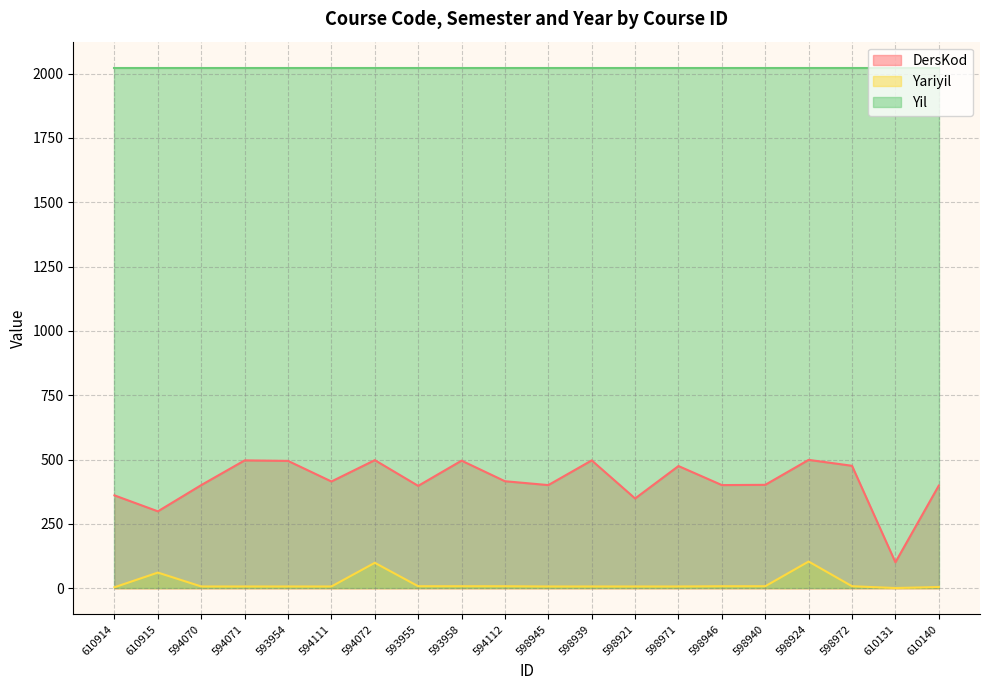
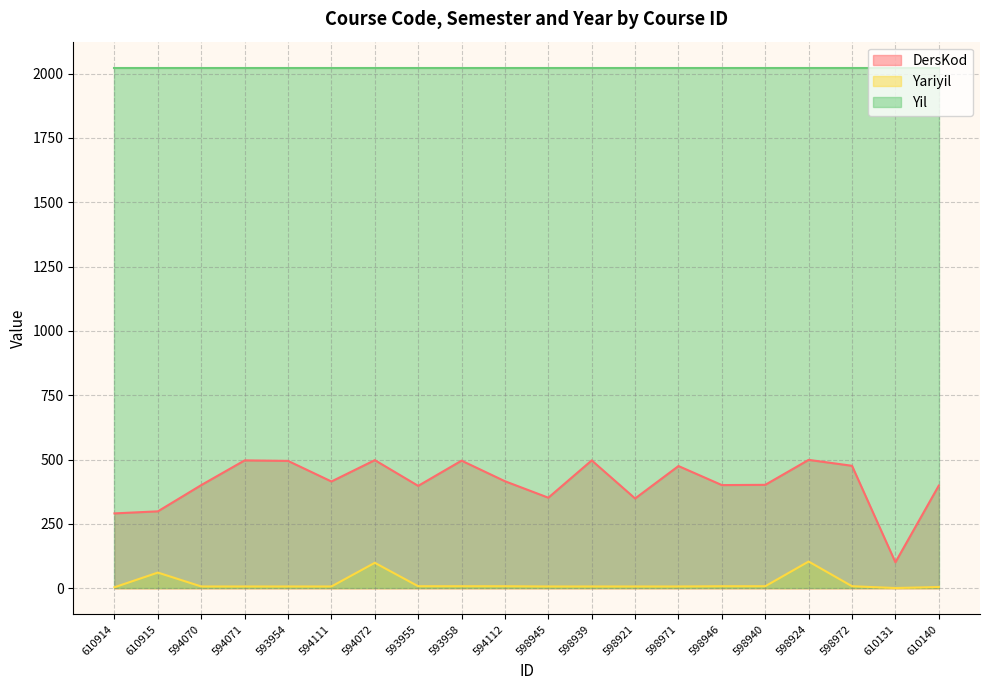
  {
    "DersKod": {
-     "610914": 360,
+     "610914": 290,
      "610915": 300,
      "594070": 400,
      "594071": 500,
      "593954": 500,
      "594111": 420,
      "594072": 500,
      "593955": 400,
      "593958": 500,
      "594112": 420,
-     "598945": 400,
+     "598945": 350,
      "598939": 500,
      "598921": 350,
      "598971": 480,
      "598946": 400,
      "598940": 400,
      "598924": 500,
      "598972": 480,
      "610131": 100,
      "610140": 400
    },
    "Yariyil": {
      "610914": 0,
      "610915": 60,
      "594070": 10,
      "594071": 10,
      "593954": 10,
      "594111": 10,
      "594072": 100,
      "593955": 10,
      "593958": 10,
      "594112": 10,
      "598945": 10,
      "598939": 10,
      "598921": 10,
      "598971": 10,
      "598946": 10,
      "598940": 10,
      "598924": 100,
      "598972": 10,
      "610131": 0,
      "610140": 10
    },
    "Yil": {
      "610914": 2020,
      "610915": 2020,
      "594070": 2020,
      "594071": 2020,
      "593954": 2020,
      "594111": 2020,
      "594072": 2020,
      "593955": 2020,
      "593958": 2020,
      "594112": 2020,
      "598945": 2020,
      "598939": 2020,
      "598921": 2020,
      "598971": 2020,
      "598946": 2020,
      "598940": 2020,
      "598924": 2020,
      "598972": 2020
    }
  }
